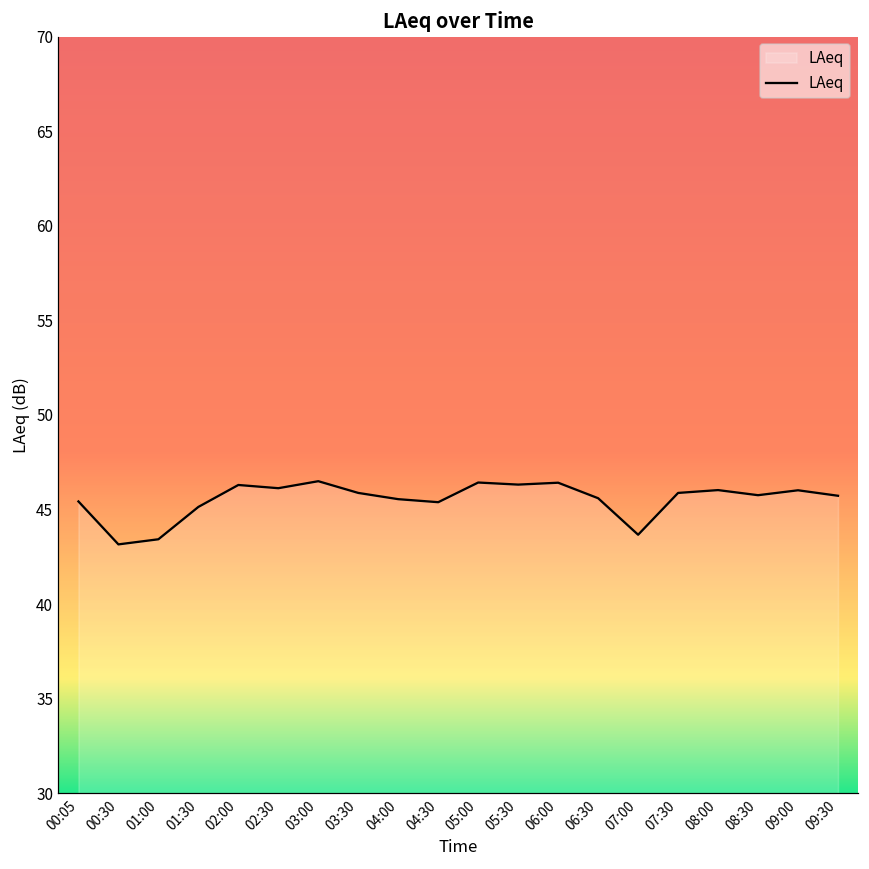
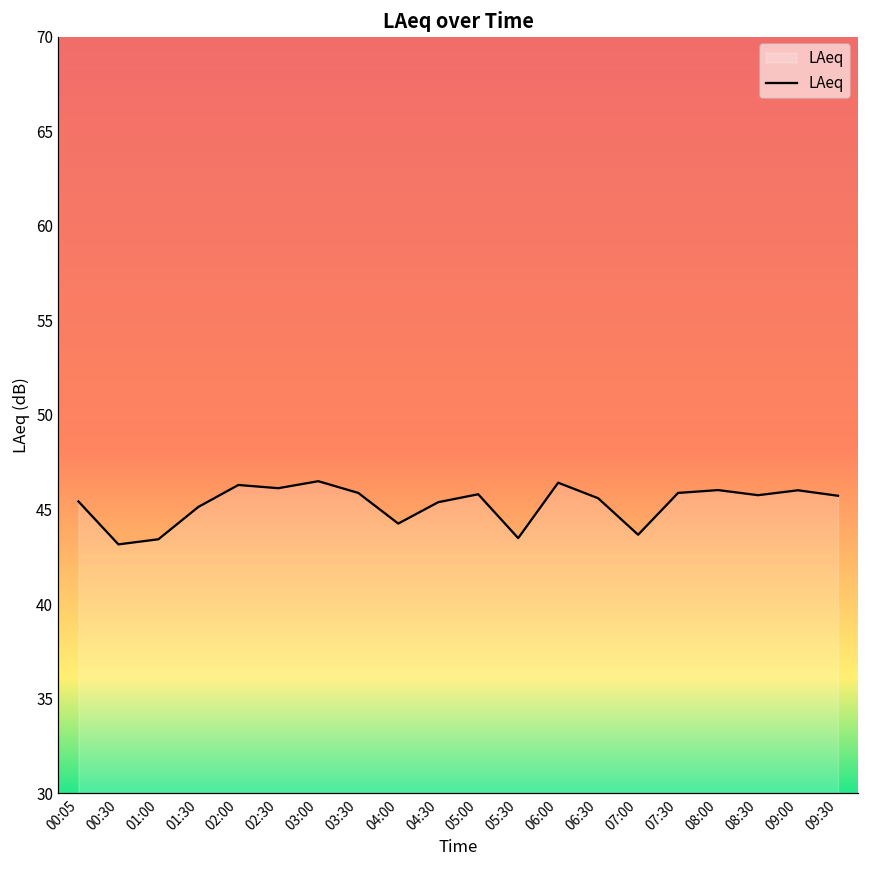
  {
    "00:05": 45.4,
    "00:30": 43.2,
    "01:00": 43.4,
    "01:30": 45.1,
    "02:00": 46.3,
    "02:30": 46.1,
    "03:00": 46.5,
    "03:30": 45.9,
-   "04:00": 45.6,
+   "04:00": 44.3,
    "04:30": 45.4,
-   "05:00": 46.4,
-   "05:30": 46.3,
+   "05:00": 45.8,
+   "05:30": 43.5,
    "06:00": 46.4,
    "06:30": 45.6,
    "07:00": 43.7,
    "07:30": 45.9,
    "08:00": 46.0,
    "08:30": 45.8,
    "09:00": 46.0,
    "09:30": 45.7
  }
